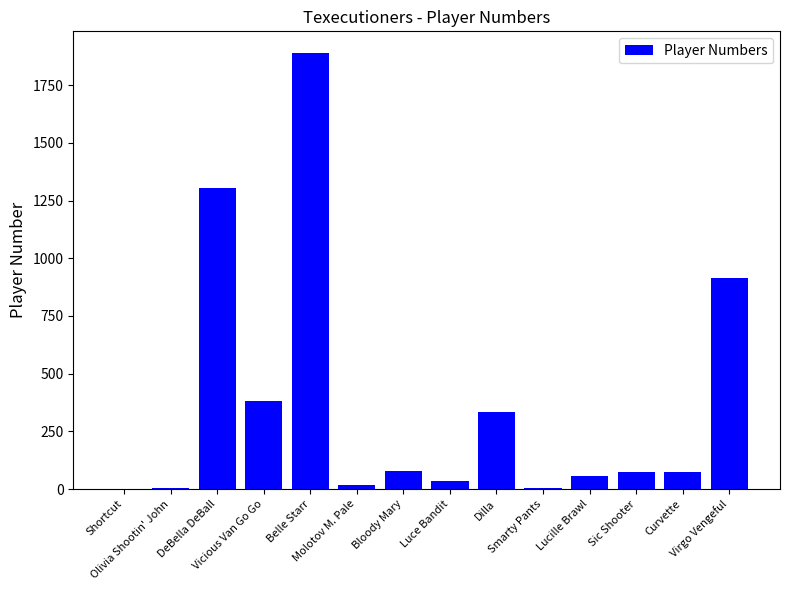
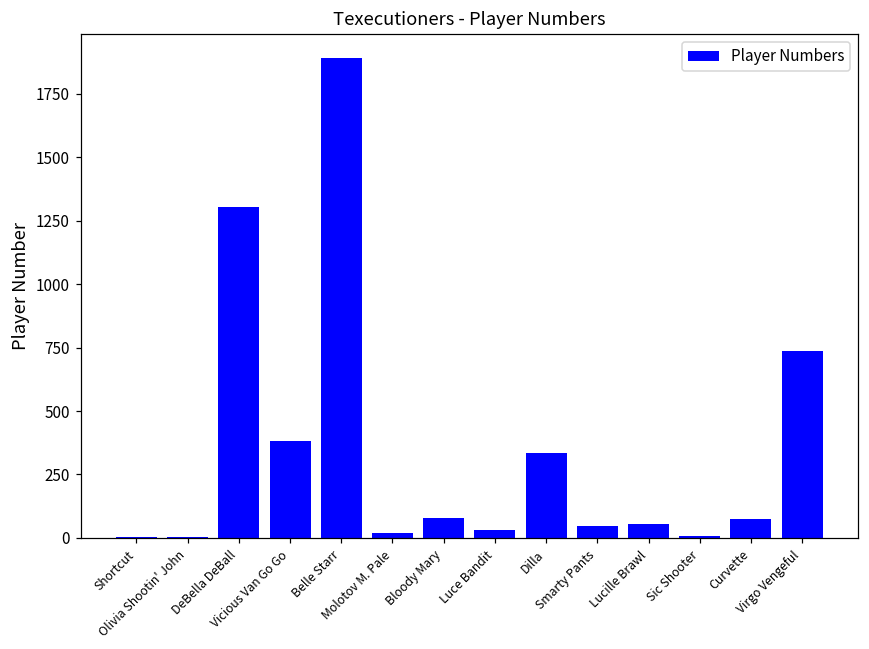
  {
    "DeBella DeBall": 1300,
    "Vicious Van Go Go": 380,
    "Belle Starr": 1890,
    "Molotov M. Pale": 20,
    "Bloody Mary": 80,
    "Luce Bandit": 30,
    "Dilla": 330,
-   "Smarty Pants": 10,
+   "Smarty Pants": 50,
    "Lucille Brawl": 60,
-   "Sic Shooter": 80,
+   "Sic Shooter": 10,
    "Curvette": 80,
-   "Virgo Vengeful": 910
+   "Virgo Vengeful": 740
  }
